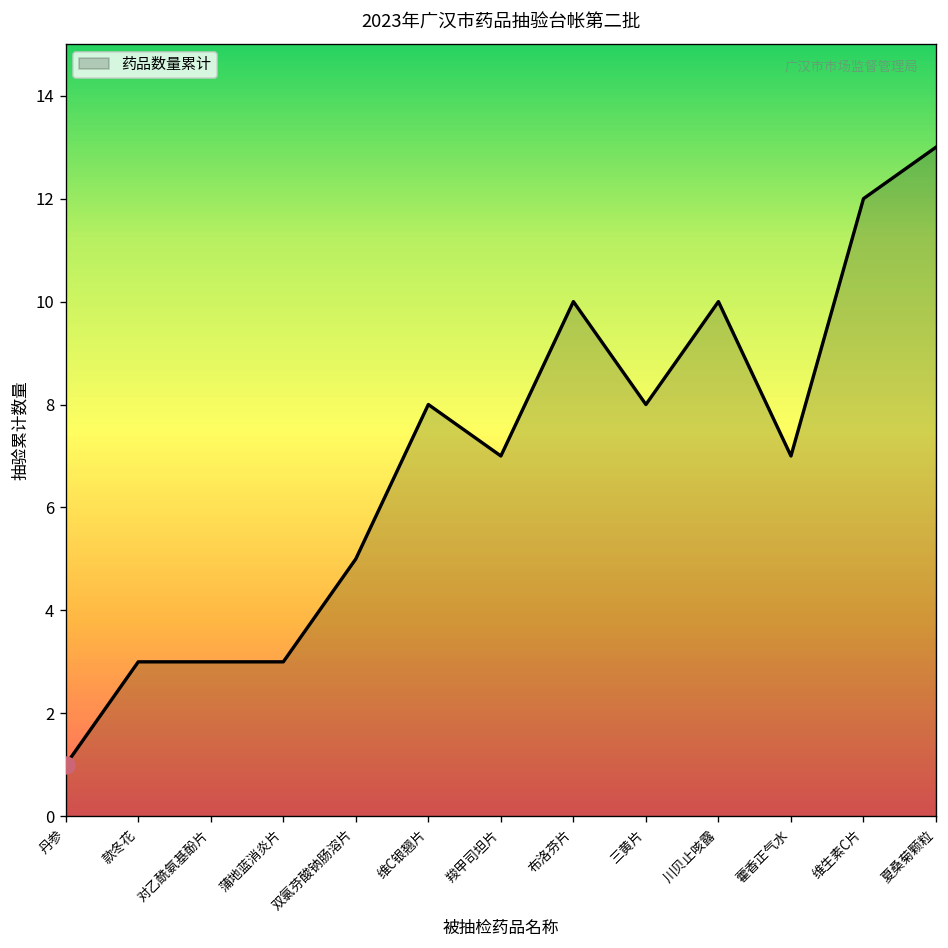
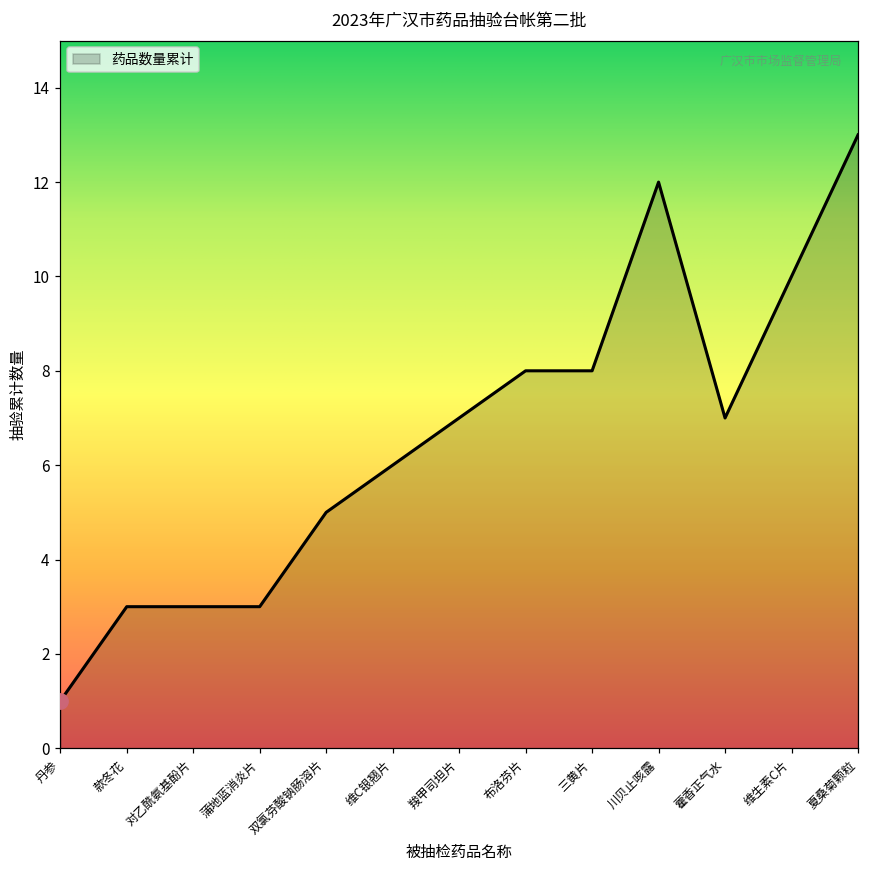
  {
    "药品数量累计": {
      "款冬花": 3,
      "对乙酰氨基酚片": 3,
      "蒲地蓝消炎片": 3,
      "双氯芬酸钠肠溶片": 5,
-     "维C银翘片": 8,
+     "维C银翘片": 6,
      "羧甲司坦片": 7,
-     "布洛芬片": 10,
+     "布洛芬片": 8,
      "三黄片": 8,
-     "川贝止咳露": 10,
+     "川贝止咳露": 12,
      "藿香正气水": 7,
-     "维生素C片": 12,
+     "维生素C片": 10,
      "夏桑菊颗粒": 13
    }
  }
